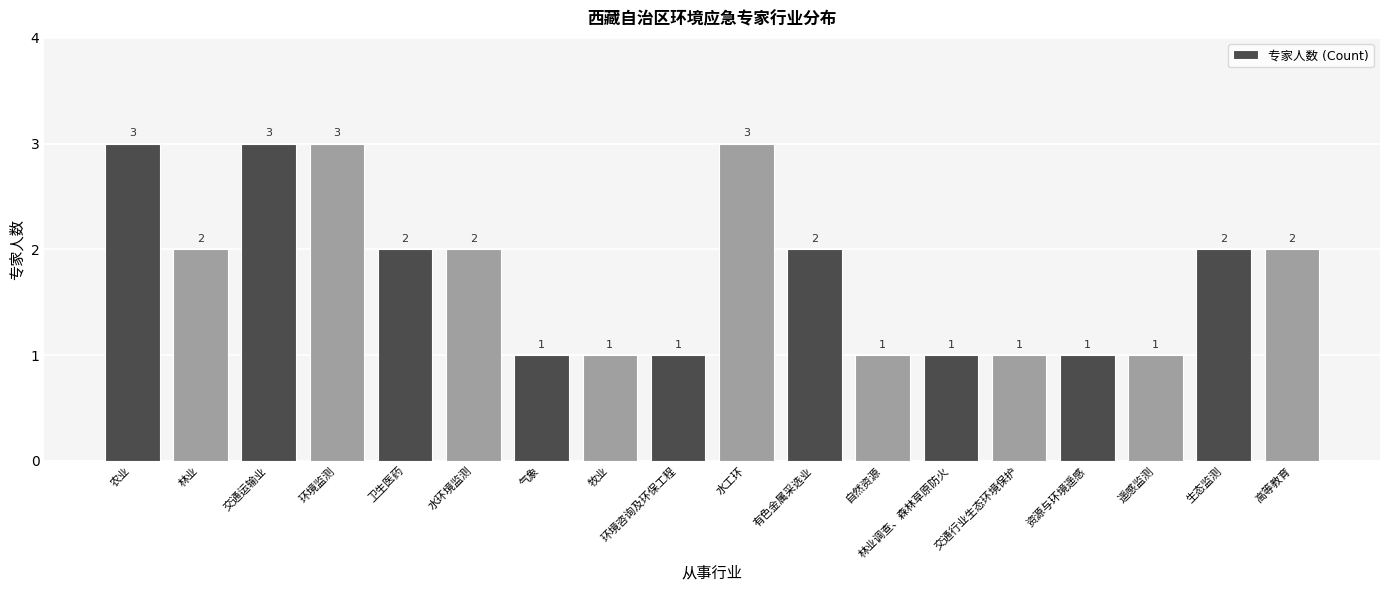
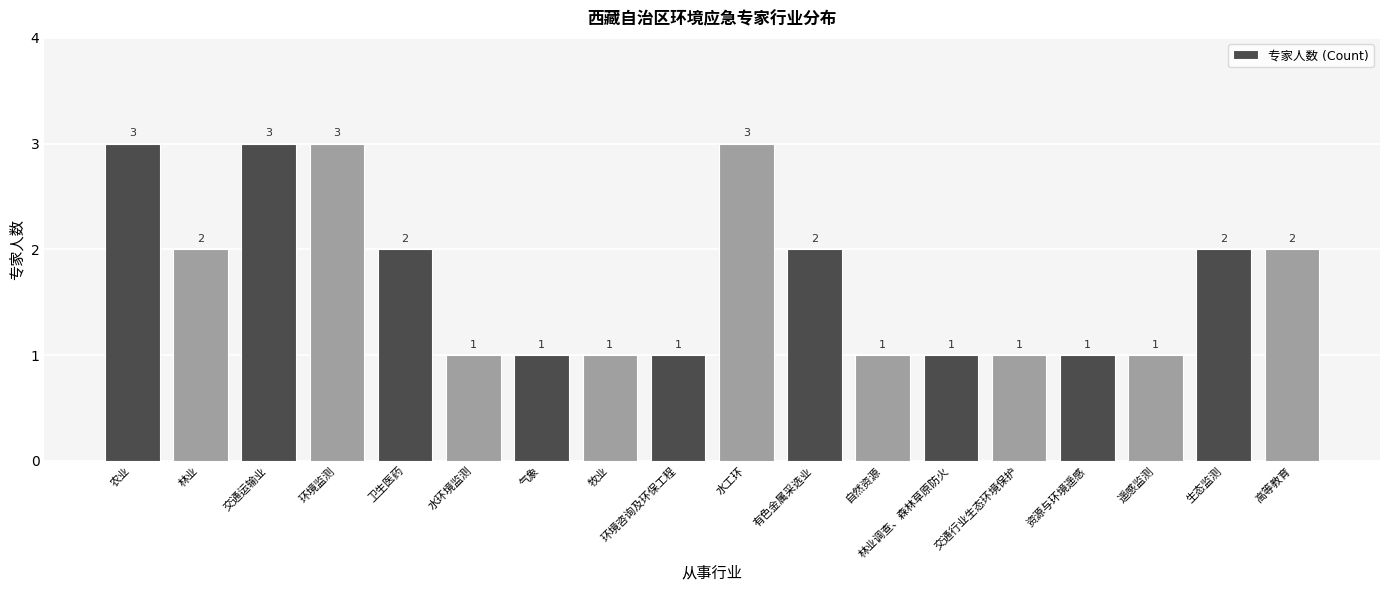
  {
    "农业": 3,
    "林业": 2,
    "交通运输业": 3,
    "环境监测": 3,
    "卫生医药": 2,
-   "水环境监测": 2,
+   "水环境监测": 1,
    "气象": 1,
    "牧业": 1,
    "环境咨询及环保工程": 1,
    "水工环": 3,
    "有色金属采选业": 2,
    "自然资源": 1,
    "林业调查、森林草原防火": 1,
    "交通行业生态环境保护": 1,
    "资源与环境遥感": 1,
    "遥感监测": 1,
    "生态监测": 2,
    "高等教育": 2
  }
